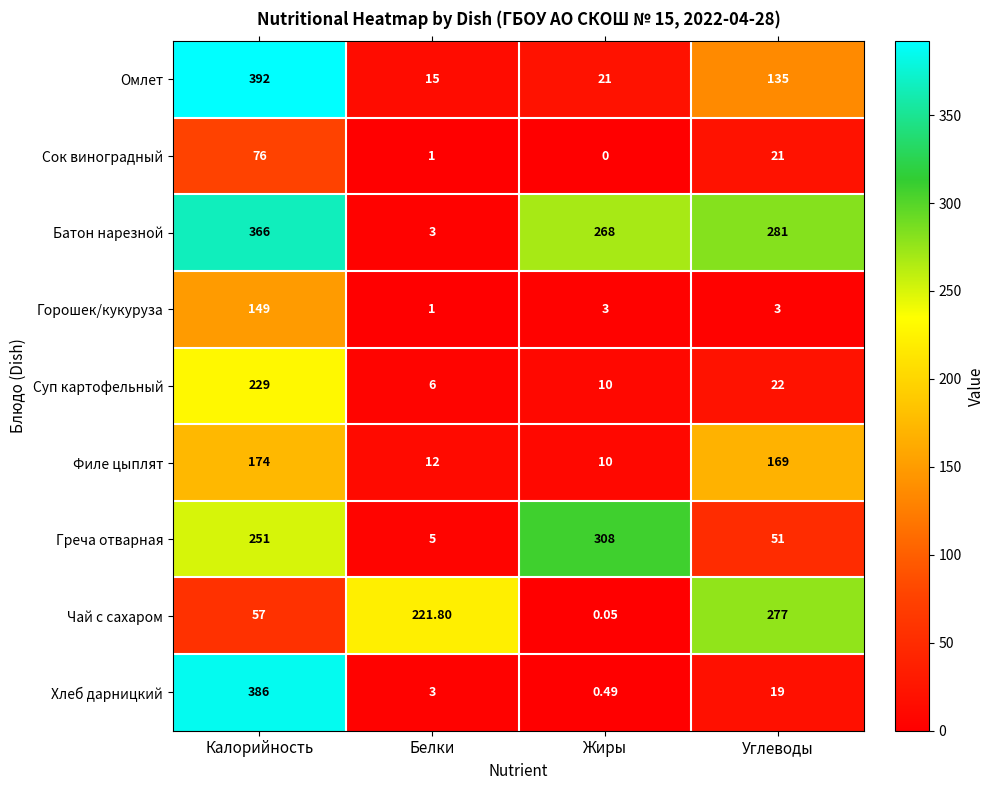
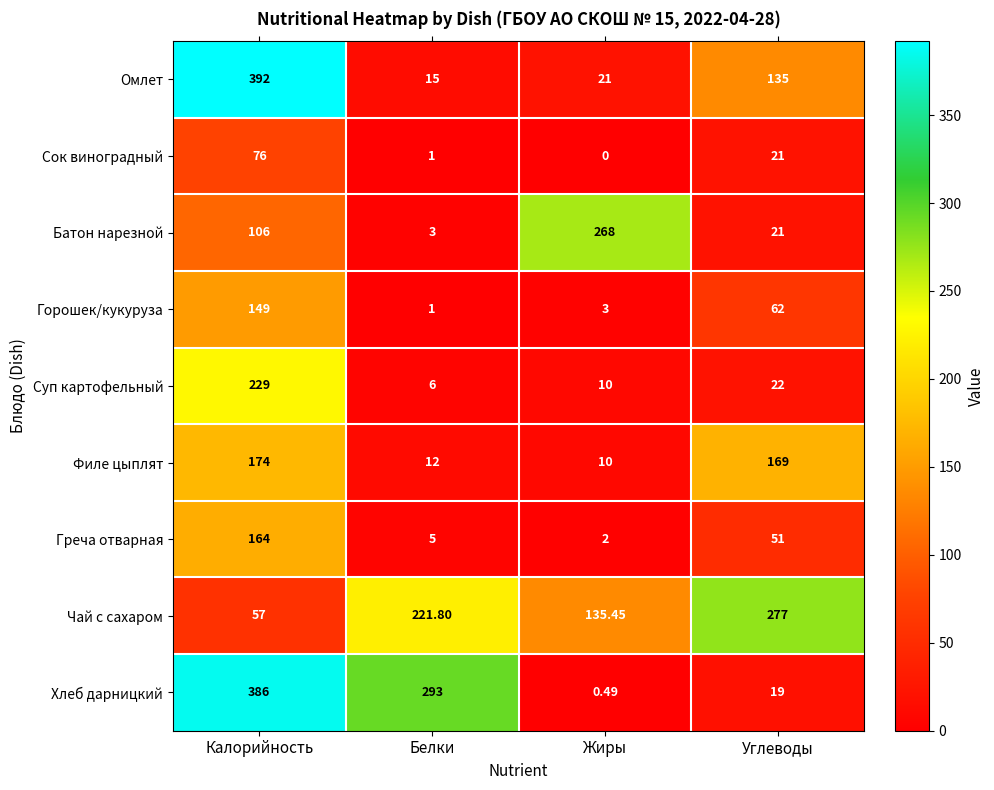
  {
    "Омлет": {
      "Калорийность": 392,
      "Белки": 15,
      "Жиры": 21,
      "Углеводы": 135
    },
    "Сок виноградный": {
      "Калорийность": 76,
      "Белки": 1,
      "Жиры": 0,
      "Углеводы": 21
    },
    "Батон нарезной": {
-     "Калорийность": 366,
+     "Калорийность": 106,
      "Белки": 3,
      "Жиры": 268,
-     "Углеводы": 281
+     "Углеводы": 21
    },
    "Горошек/кукуруза": {
      "Калорийность": 149,
      "Белки": 1,
      "Жиры": 3,
-     "Углеводы": 3
+     "Углеводы": 62
    },
    "Суп картофельный": {
      "Калорийность": 229,
      "Белки": 6,
      "Жиры": 10,
      "Углеводы": 22
    },
    "Филе цыплят": {
      "Калорийность": 174,
      "Белки": 12,
      "Жиры": 10,
      "Углеводы": 169
    },
    "Греча отварная": {
-     "Калорийность": 251,
+     "Калорийность": 164,
      "Белки": 5,
-     "Жиры": 308,
+     "Жиры": 2,
      "Углеводы": 51
    },
    "Чай с сахаром": {
      "Калорийность": 57,
      "Белки": 221.80,
-     "Жиры": 0.05,
+     "Жиры": 135.45,
      "Углеводы": 277
    },
    "Хлеб дарницкий": {
      "Калорийность": 386,
-     "Белки": 3,
+     "Белки": 293,
      "Жиры": 0.49,
      "Углеводы": 19
    }
  }
